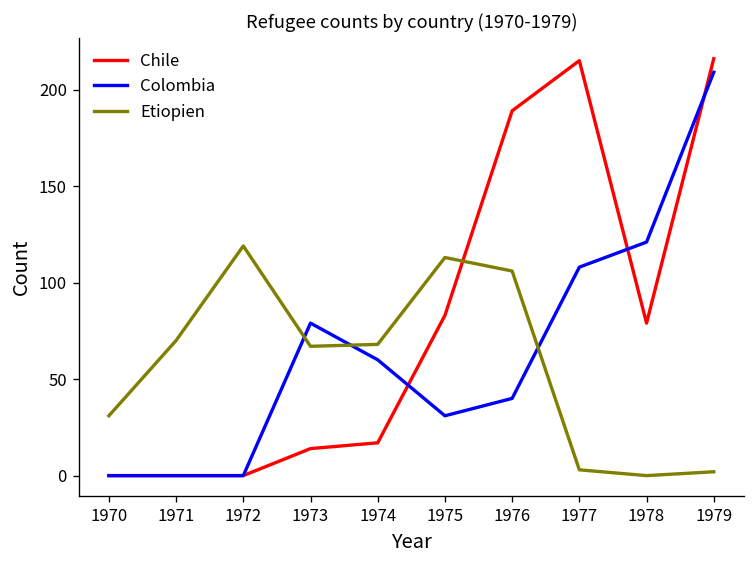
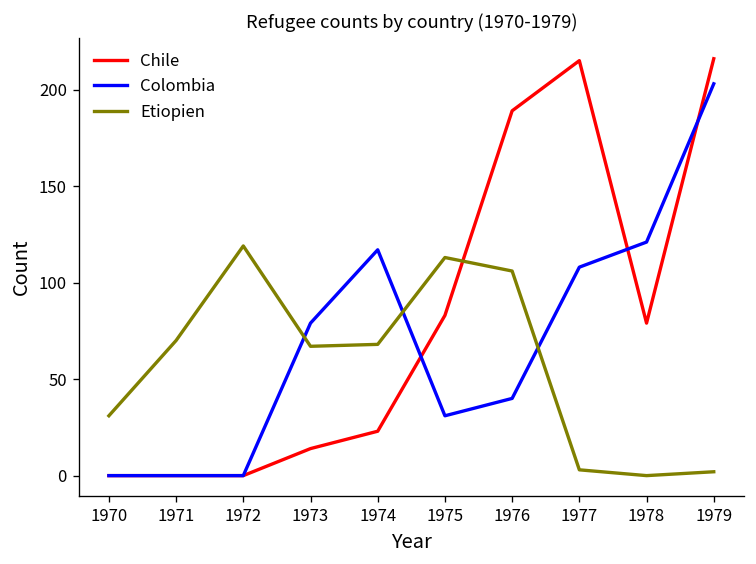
  {
    "Chile": {
      "1973": 14,
-     "1974": 17,
+     "1974": 23,
      "1975": 83,
      "1976": 189,
      "1977": 215,
      "1978": 79,
      "1979": 216
    },
    "Colombia": {
      "1973": 79,
-     "1974": 60,
+     "1974": 117,
      "1975": 31,
      "1976": 40,
      "1977": 108,
      "1978": 121,
-     "1979": 209
+     "1979": 203
    },
    "Etiopien": {
      "1970": 31,
      "1971": 70,
      "1972": 119,
      "1973": 67,
      "1974": 68,
      "1975": 113,
      "1976": 106,
      "1977": 3,
      "1978": 0,
      "1979": 2
    }
  }
